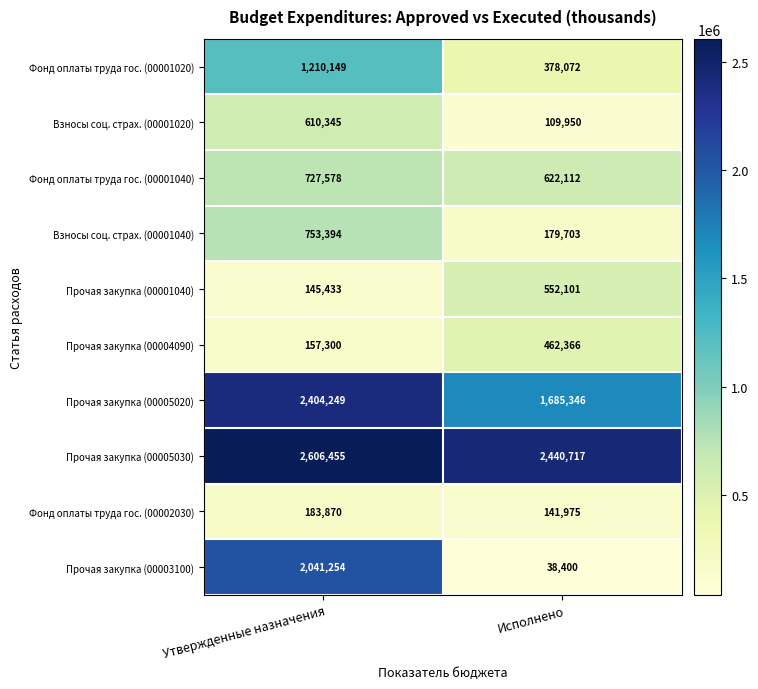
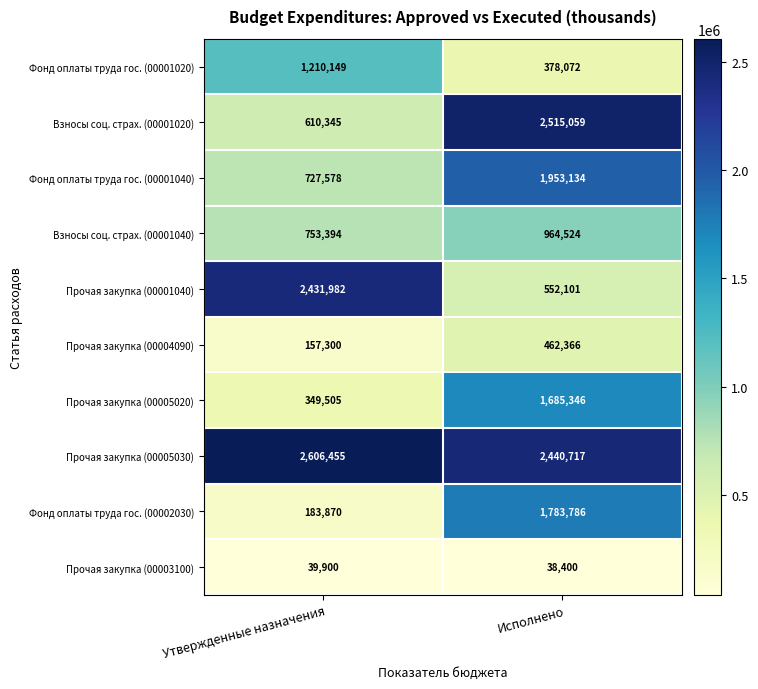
  {
    "Фонд оплаты труда гос. (00001020)": {
      "Утвержденные назначения": "1,210,149",
      "Исполнено": "378,072"
    },
    "Взносы соц. страх. (00001020)": {
      "Утвержденные назначения": "610,345",
-     "Исполнено": "109,950"
+     "Исполнено": "2,515,059"
    },
    "Фонд оплаты труда гос. (00001040)": {
      "Утвержденные назначения": "727,578",
-     "Исполнено": "622,112"
+     "Исполнено": "1,953,134"
    },
    "Взносы соц. страх. (00001040)": {
      "Утвержденные назначения": "753,394",
-     "Исполнено": "179,703"
+     "Исполнено": "964,524"
    },
    "Прочая закупка (00001040)": {
-     "Утвержденные назначения": "145,433",
+     "Утвержденные назначения": "2,431,982",
      "Исполнено": "552,101"
    },
    "Прочая закупка (00004090)": {
      "Утвержденные назначения": "157,300",
      "Исполнено": "462,366"
    },
    "Прочая закупка (00005020)": {
-     "Утвержденные назначения": "2,404,249",
+     "Утвержденные назначения": "349,505",
      "Исполнено": "1,685,346"
    },
    "Прочая закупка (00005030)": {
      "Утвержденные назначения": "2,606,455",
      "Исполнено": "2,440,717"
    },
    "Фонд оплаты труда гос. (00002030)": {
      "Утвержденные назначения": "183,870",
-     "Исполнено": "141,975"
+     "Исполнено": "1,783,786"
    },
    "Прочая закупка (00003100)": {
-     "Утвержденные назначения": "2,041,254",
+     "Утвержденные назначения": "39,900",
      "Исполнено": "38,400"
    }
  }
